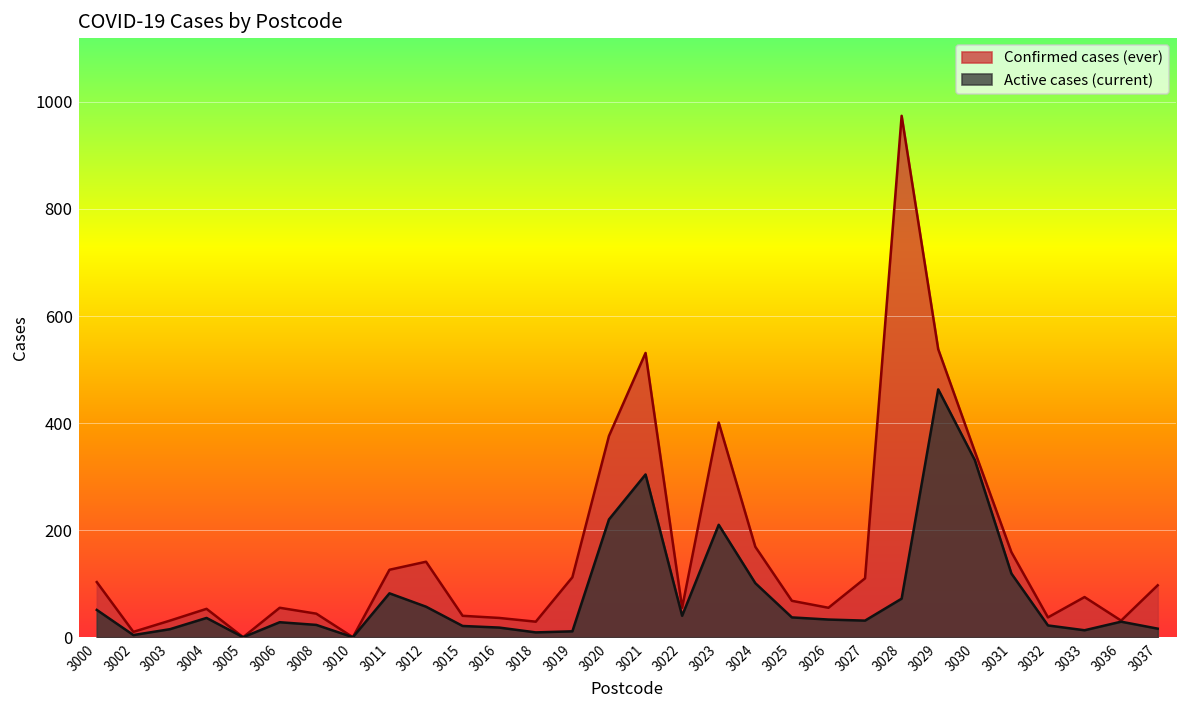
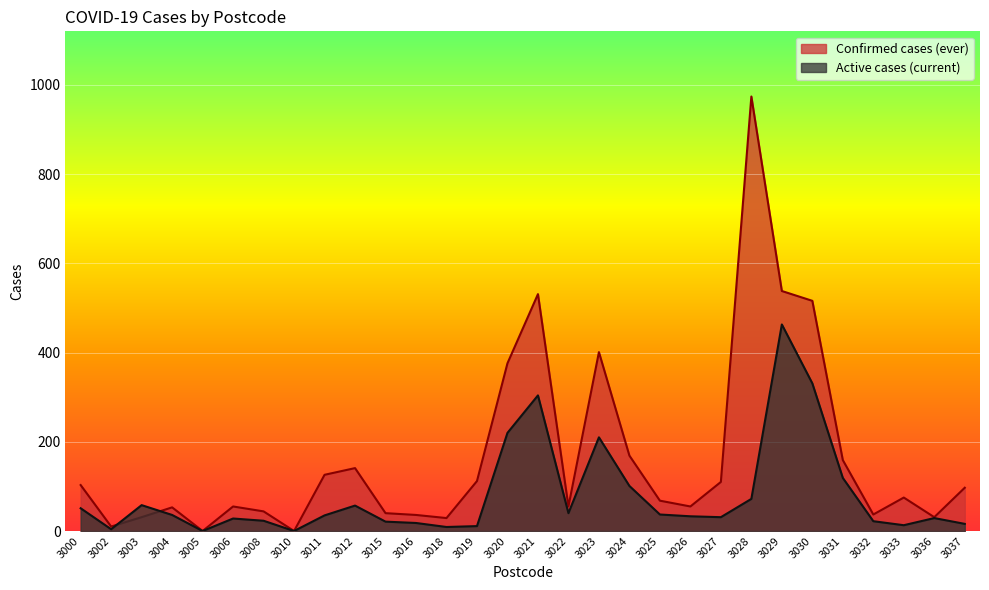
  {
    "Confirmed cases (ever)": {
      "3000": 100,
      "3002": 10,
      "3003": 30,
      "3004": 50,
      "3006": 60,
      "3008": 40,
      "3011": 130,
      "3012": 140,
      "3015": 40,
      "3016": 40,
      "3018": 30,
      "3019": 110,
      "3020": 380,
      "3021": 530,
      "3022": 60,
      "3023": 400,
      "3024": 170,
      "3025": 70,
      "3026": 60,
      "3027": 110,
      "3028": 970,
      "3029": 540,
-     "3030": 350,
+     "3030": 520,
      "3031": 160,
      "3032": 40,
      "3033": 80,
      "3037": 100
    },
    "Active cases (current)": {
      "3000": 50,
      "3002": 0,
-     "3003": 20,
+     "3003": 60,
      "3004": 40,
      "3006": 30,
      "3008": 20,
-     "3011": 80,
+     "3011": 40,
      "3012": 60,
      "3015": 20,
      "3016": 20,
      "3018": 10,
      "3019": 10,
      "3020": 220,
      "3021": 300,
      "3022": 40,
      "3023": 210,
      "3024": 100,
      "3025": 40,
      "3026": 30,
      "3027": 30,
      "3028": 70,
      "3029": 460,
      "3030": 330,
      "3031": 120,
      "3032": 20,
      "3033": 10,
      "3037": 20
    }
  }
